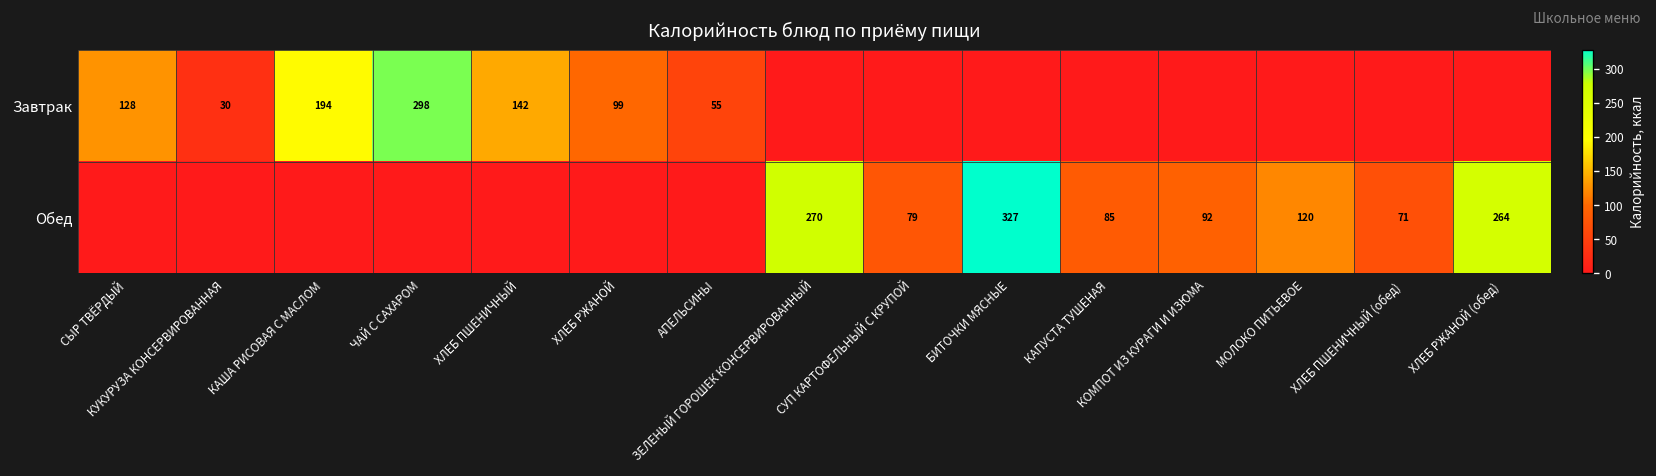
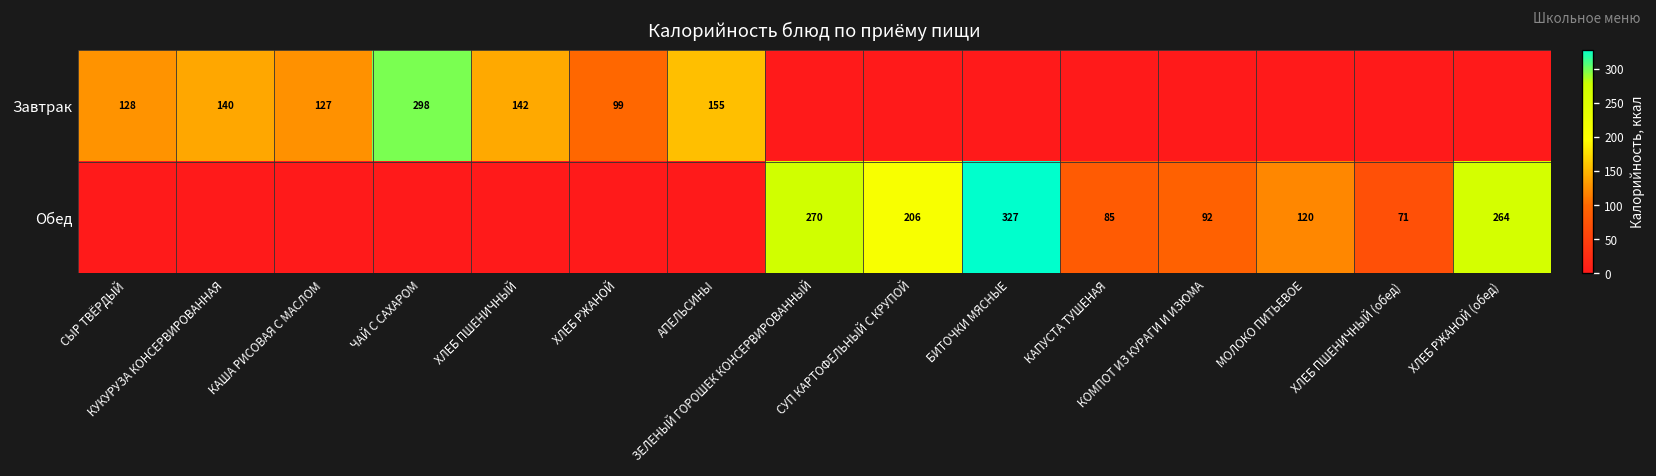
  {
    "Завтрак": {
      "СЫР ТВЁРДЫЙ": 128,
-     "КУКУРУЗА КОНСЕРВИРОВАННАЯ": 30,
-     "КАША РИСОВАЯ С МАСЛОМ": 194,
+     "КУКУРУЗА КОНСЕРВИРОВАННАЯ": 140,
+     "КАША РИСОВАЯ С МАСЛОМ": 127,
      "ЧАЙ С САХАРОМ": 298,
      "ХЛЕБ ПШЕНИЧНЫЙ": 142,
      "ХЛЕБ РЖАНОЙ": 99,
-     "АПЕЛЬСИНЫ": 55
+     "АПЕЛЬСИНЫ": 155
    },
    "Обед": {
      "ЗЕЛЕНЫЙ ГОРОШЕК КОНСЕРВИРОВАННЫЙ": 270,
-     "СУП КАРТОФЕЛЬНЫЙ С КРУПОЙ": 79,
+     "СУП КАРТОФЕЛЬНЫЙ С КРУПОЙ": 206,
      "БИТОЧКИ МЯСНЫЕ": 327,
      "КАПУСТА ТУШЕНАЯ": 85,
      "КОМПОТ ИЗ КУРАГИ И ИЗЮМА": 92,
      "МОЛОКО ПИТЬЕВОЕ": 120,
      "ХЛЕБ ПШЕНИЧНЫЙ (обед)": 71,
      "ХЛЕБ РЖАНОЙ (обед)": 264
    }
  }
